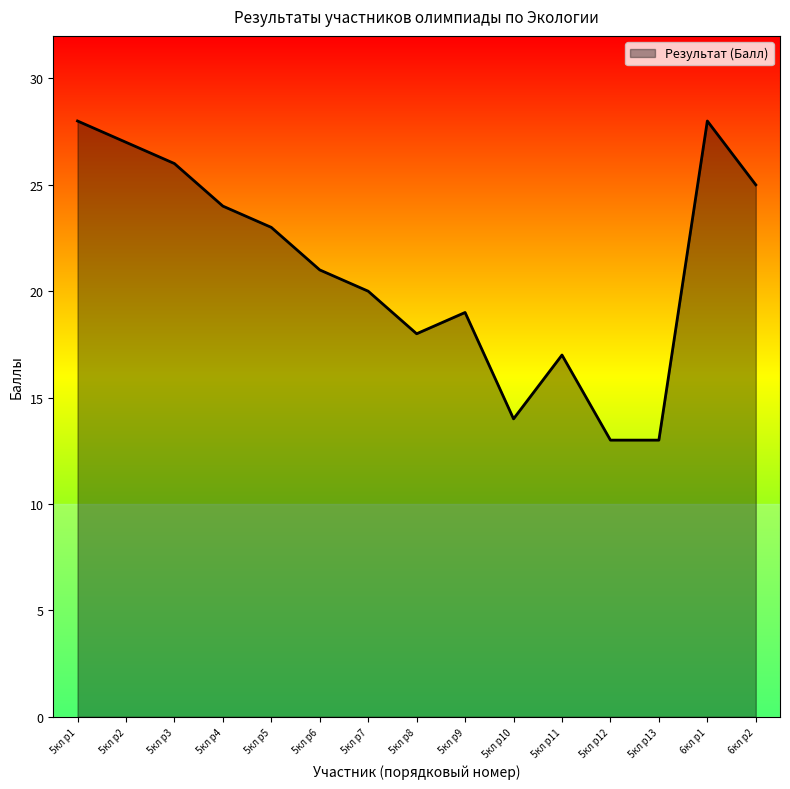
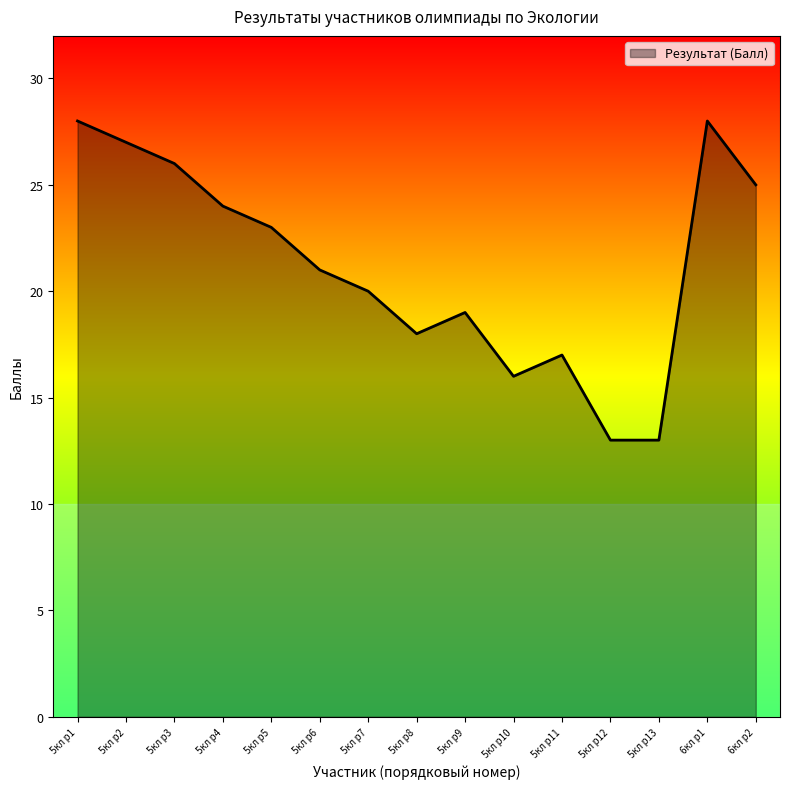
  {
    "5кл p1": 28,
    "5кл p2": 27,
    "5кл p3": 26,
    "5кл p4": 24,
    "5кл p5": 23,
    "5кл p6": 21,
    "5кл p7": 20,
    "5кл p8": 18,
    "5кл p9": 19,
-   "5кл p10": 14,
+   "5кл p10": 16,
    "5кл p11": 17,
    "5кл p12": 13,
    "5кл p13": 13,
    "6кл p1": 28,
    "6кл p2": 25
  }
